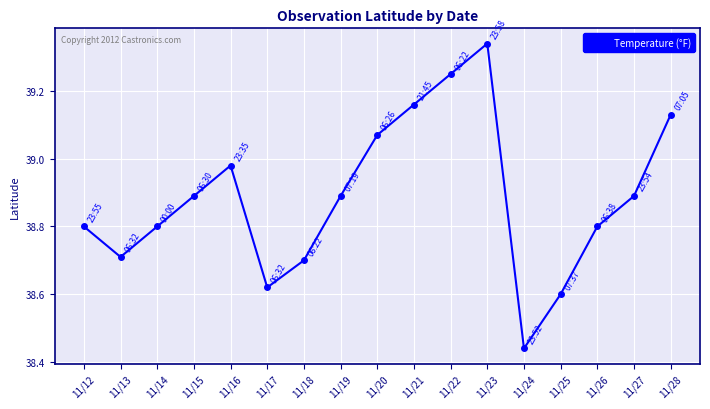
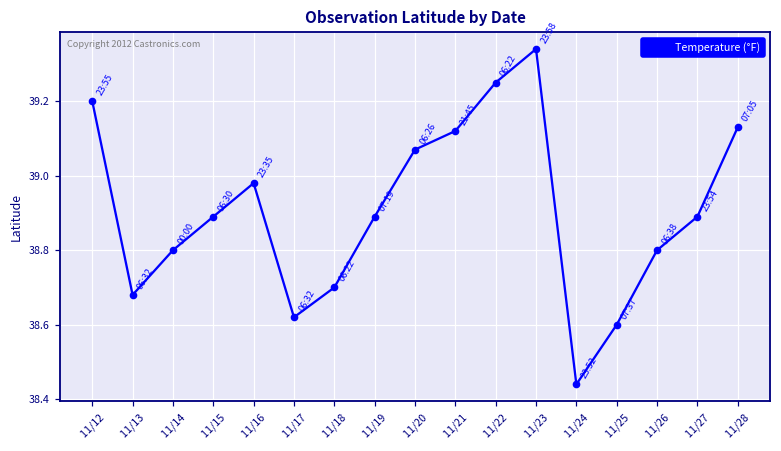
  {
-   "11/12": 38.8,
-   "11/13": 38.71,
-   "11/21": 39.16
+   "11/12": 39.2,
+   "11/13": 38.68,
+   "11/21": 39.12
  }
